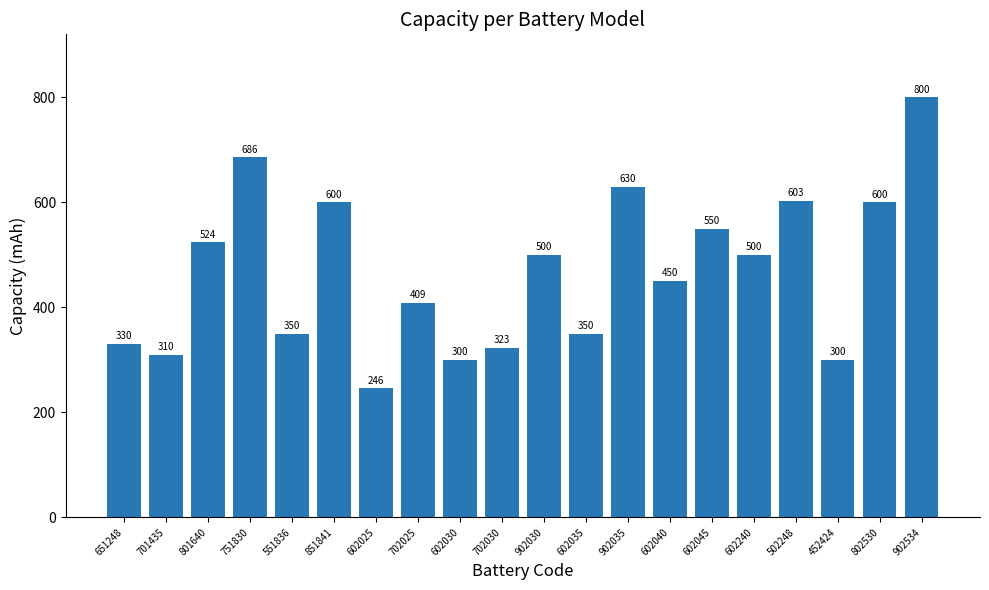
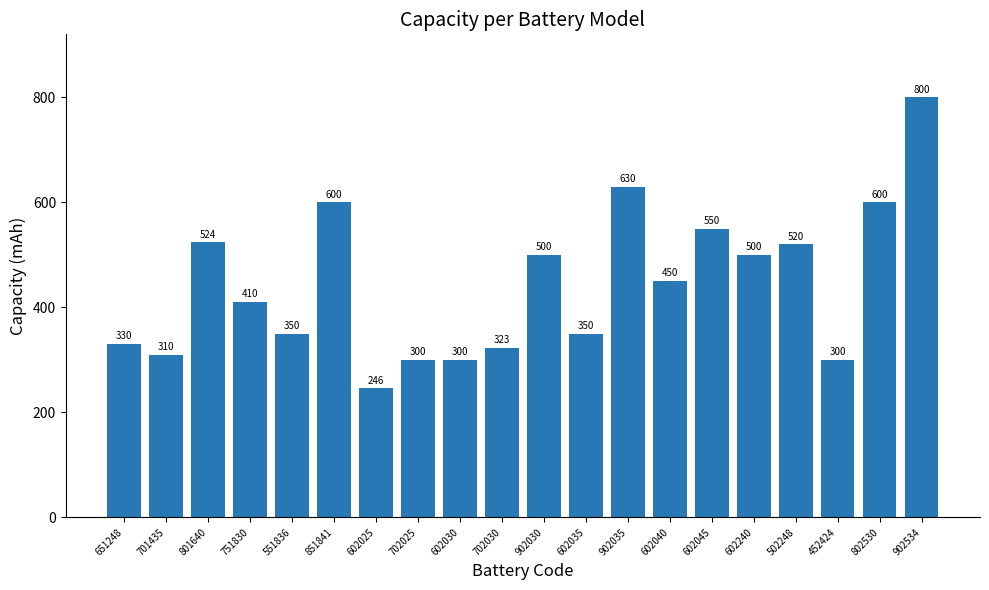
  {
    "651248": 330,
    "701435": 310,
    "801640": 524,
-   "751830": 686,
+   "751830": 410,
    "551836": 350,
    "851841": 600,
    "602025": 246,
-   "702025": 409,
+   "702025": 300,
    "602030": 300,
    "702030": 323,
    "902030": 500,
    "602035": 350,
    "902035": 630,
    "602040": 450,
    "602045": 550,
    "602240": 500,
-   "502248": 603,
+   "502248": 520,
    "452424": 300,
    "802530": 600,
    "902534": 800
  }
